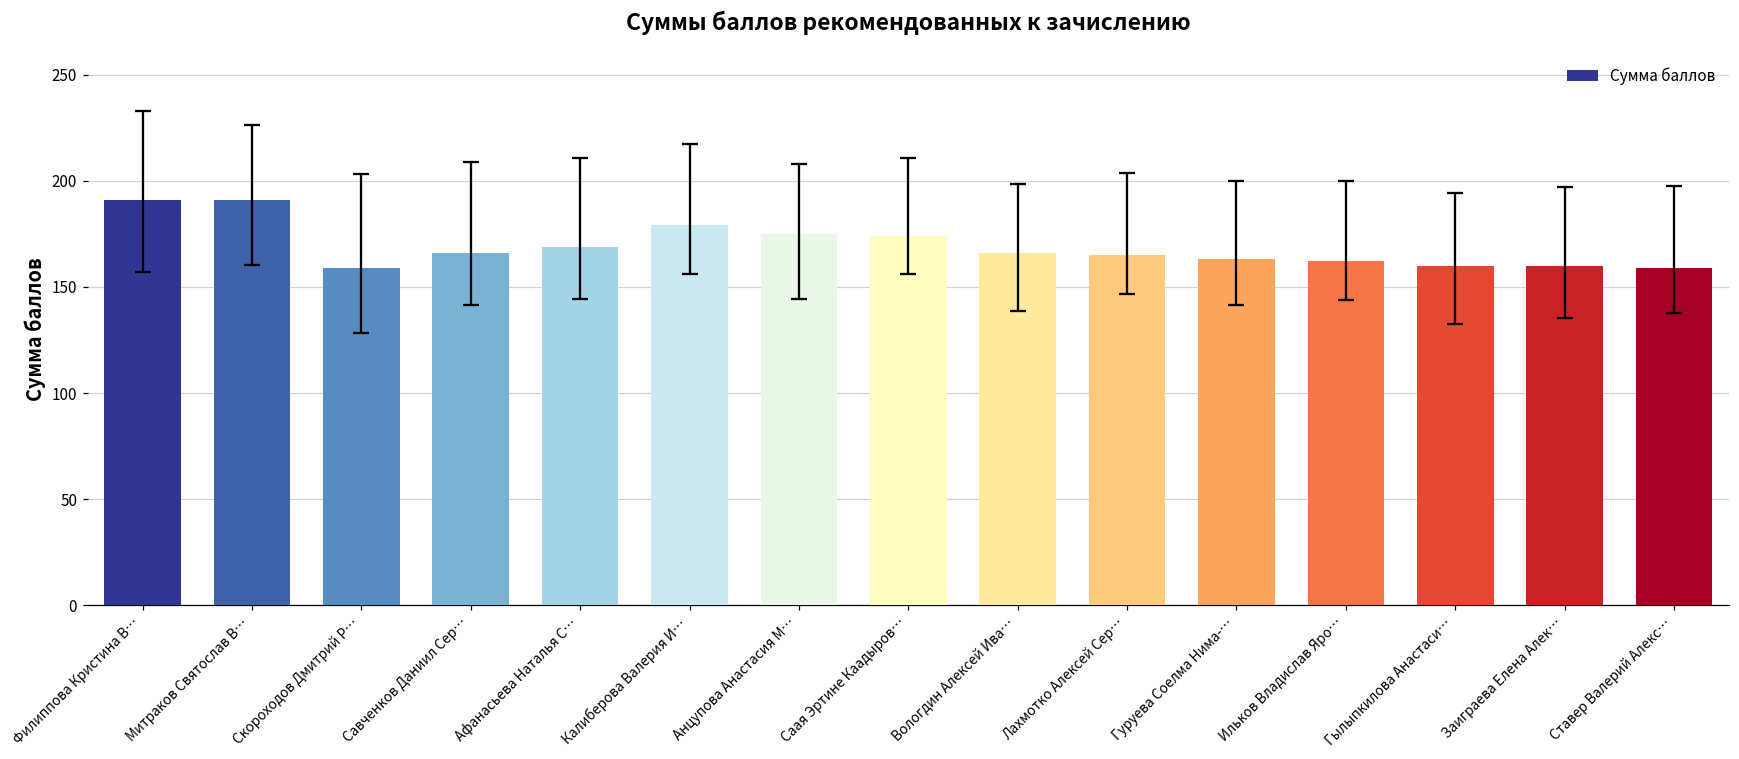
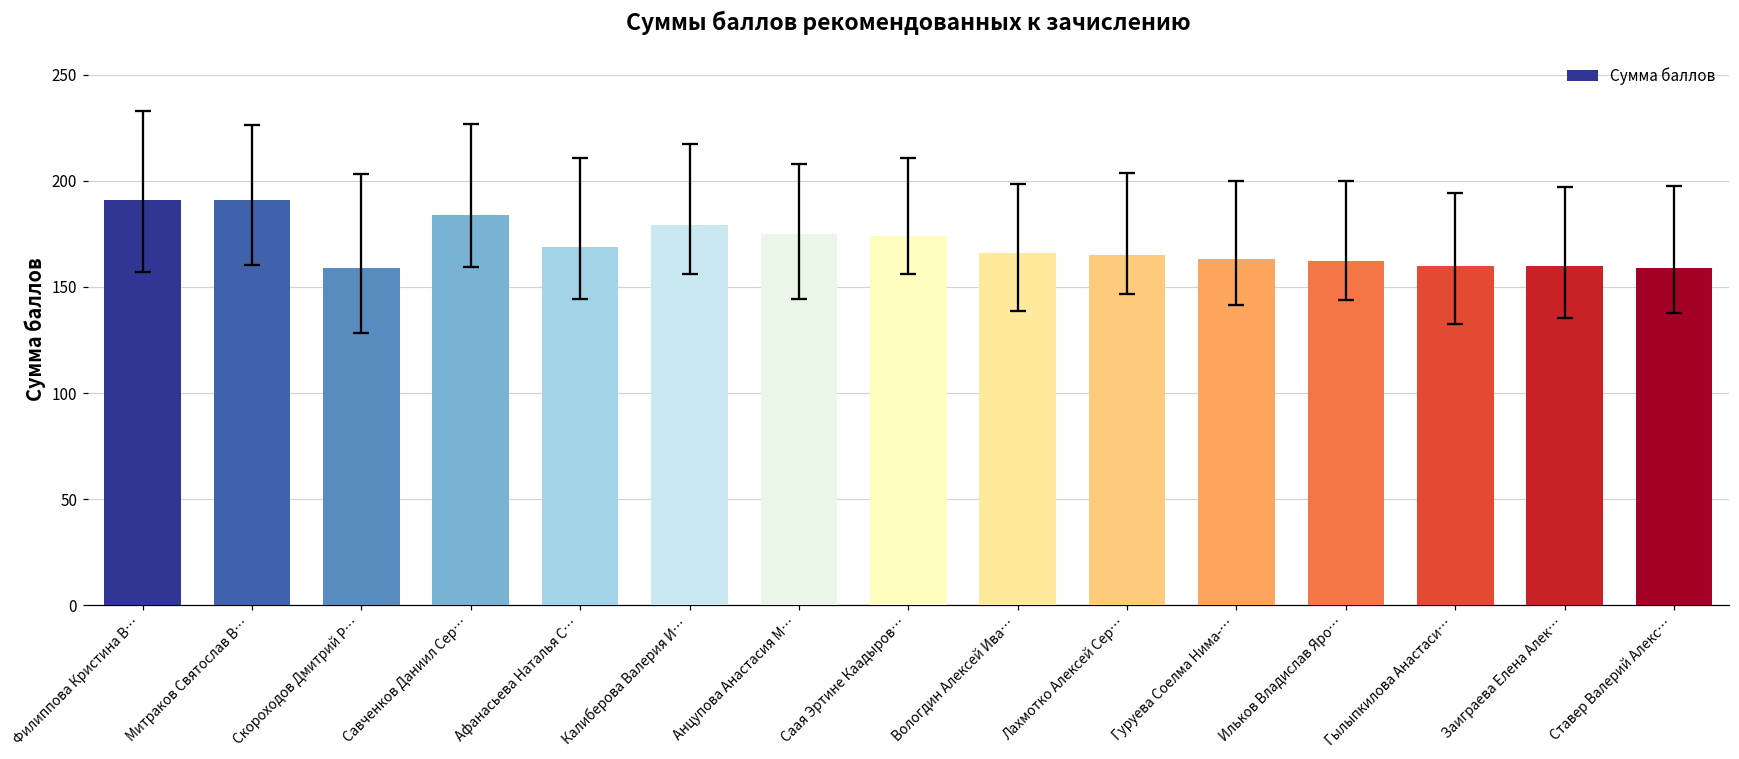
  {
    "Сумма баллов": {
      "Филиппова Кристина В…": 191,
      "Митраков Святослав В…": 191,
      "Скороходов Дмитрий Р…": 159,
-     "Савченков Даниил Сер…": 166,
+     "Савченков Даниил Сер…": 184,
      "Афанасьева Наталья С…": 169,
      "Калиберова Валерия И…": 179,
      "Анцупова Анастасия М…": 175,
      "Саая Эртине Каадыров…": 174,
      "Вологдин Алексей Ива…": 166,
      "Лахмотко Алексей Сер…": 165,
      "Гуруева Соелма Нима-…": 163,
      "Ильков Владислав Яро…": 162,
      "Гылыпкилова Анастаси…": 160,
      "Заиграева Елена Алек…": 160,
      "Ставер Валерий Алекс…": 159
    }
  }
